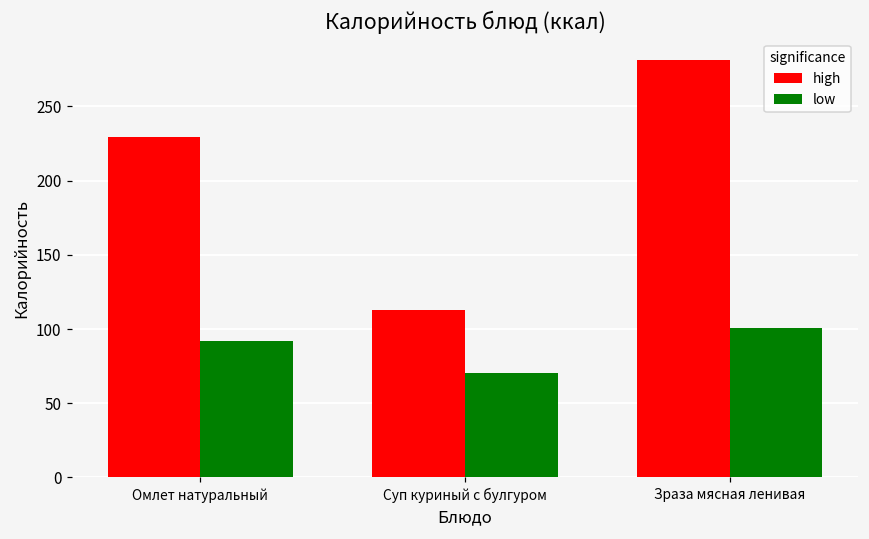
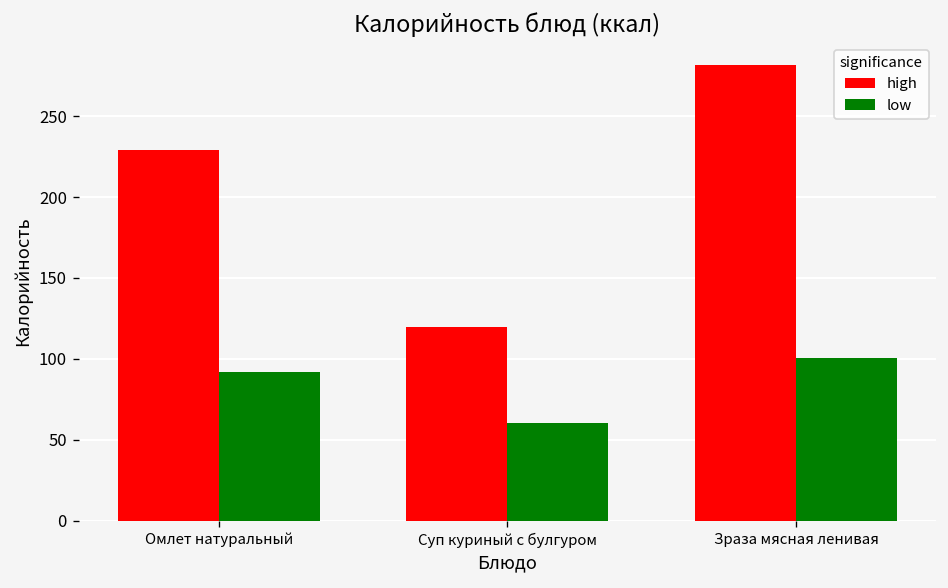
  {
    "high": {
      "Омлет натуральный": 229,
-     "Суп куриный с булгуром": 113,
+     "Суп куриный с булгуром": 120,
      "Зраза мясная ленивая": 282
    },
    "low": {
      "Омлет натуральный": 92,
-     "Суп куриный с булгуром": 71,
+     "Суп куриный с булгуром": 60,
      "Зраза мясная ленивая": 101
    }
  }
